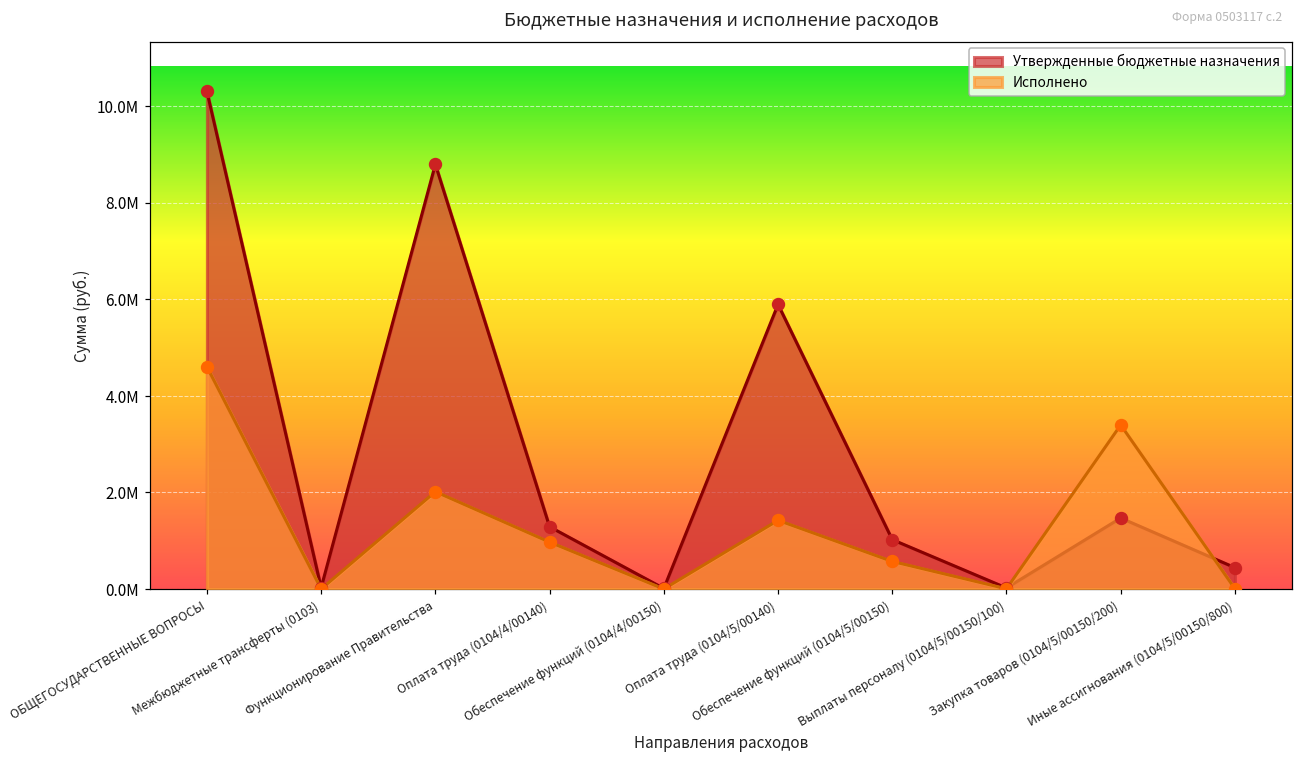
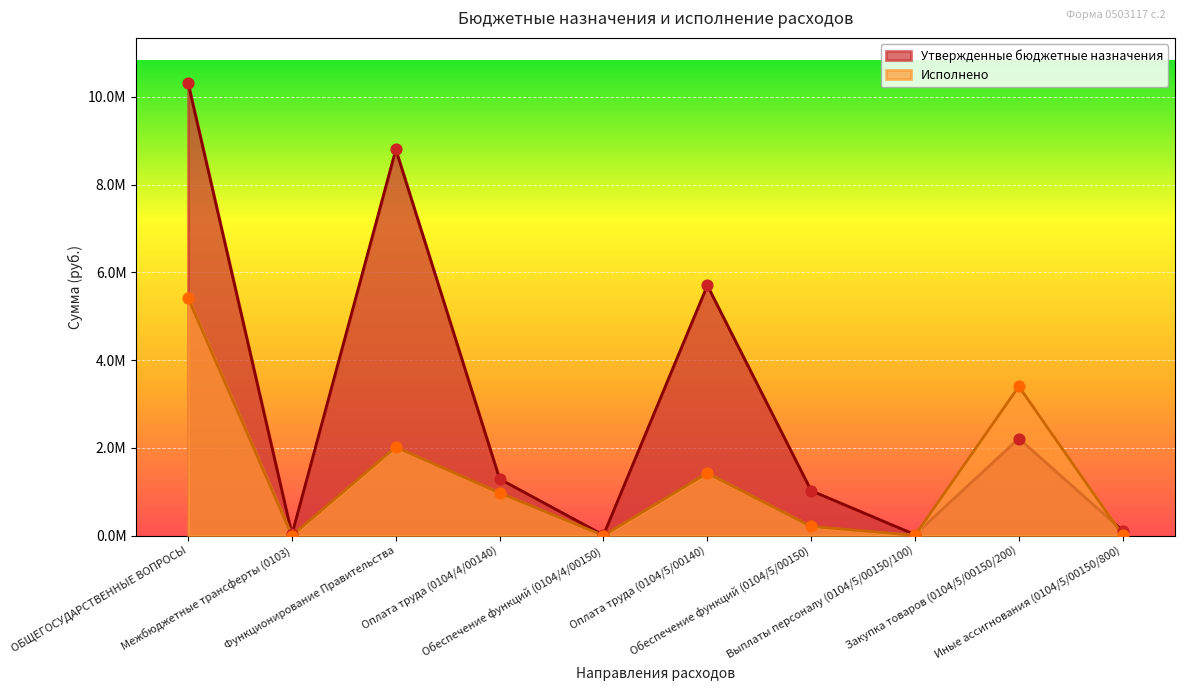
  {
    "Утвержденные бюджетные назначения": {
      "ОБЩЕГОСУДАРСТВЕННЫЕ ВОПРОСЫ": 10300000,
      "Функционирование Правительства": 8800000,
      "Оплата труда (0104/4/00140)": 1300000,
-     "Оплата труда (0104/5/00140)": 5900000,
+     "Оплата труда (0104/5/00140)": 5700000,
      "Обеспечение функций (0104/5/00150)": 1000000,
-     "Закупка товаров (0104/5/00150/200)": 1500000,
-     "Иные ассигнования (0104/5/00150/800)": 400000
+     "Закупка товаров (0104/5/00150/200)": 2200000,
+     "Иные ассигнования (0104/5/00150/800)": 100000
    },
    "Исполнено": {
-     "ОБЩЕГОСУДАРСТВЕННЫЕ ВОПРОСЫ": 4600000,
+     "ОБЩЕГОСУДАРСТВЕННЫЕ ВОПРОСЫ": 5400000,
      "Функционирование Правительства": 2000000,
      "Оплата труда (0104/4/00140)": 1000000,
      "Оплата труда (0104/5/00140)": 1400000,
-     "Обеспечение функций (0104/5/00150)": 600000,
+     "Обеспечение функций (0104/5/00150)": 200000,
      "Закупка товаров (0104/5/00150/200)": 3400000,
      "Иные ассигнования (0104/5/00150/800)": 0
    }
  }
